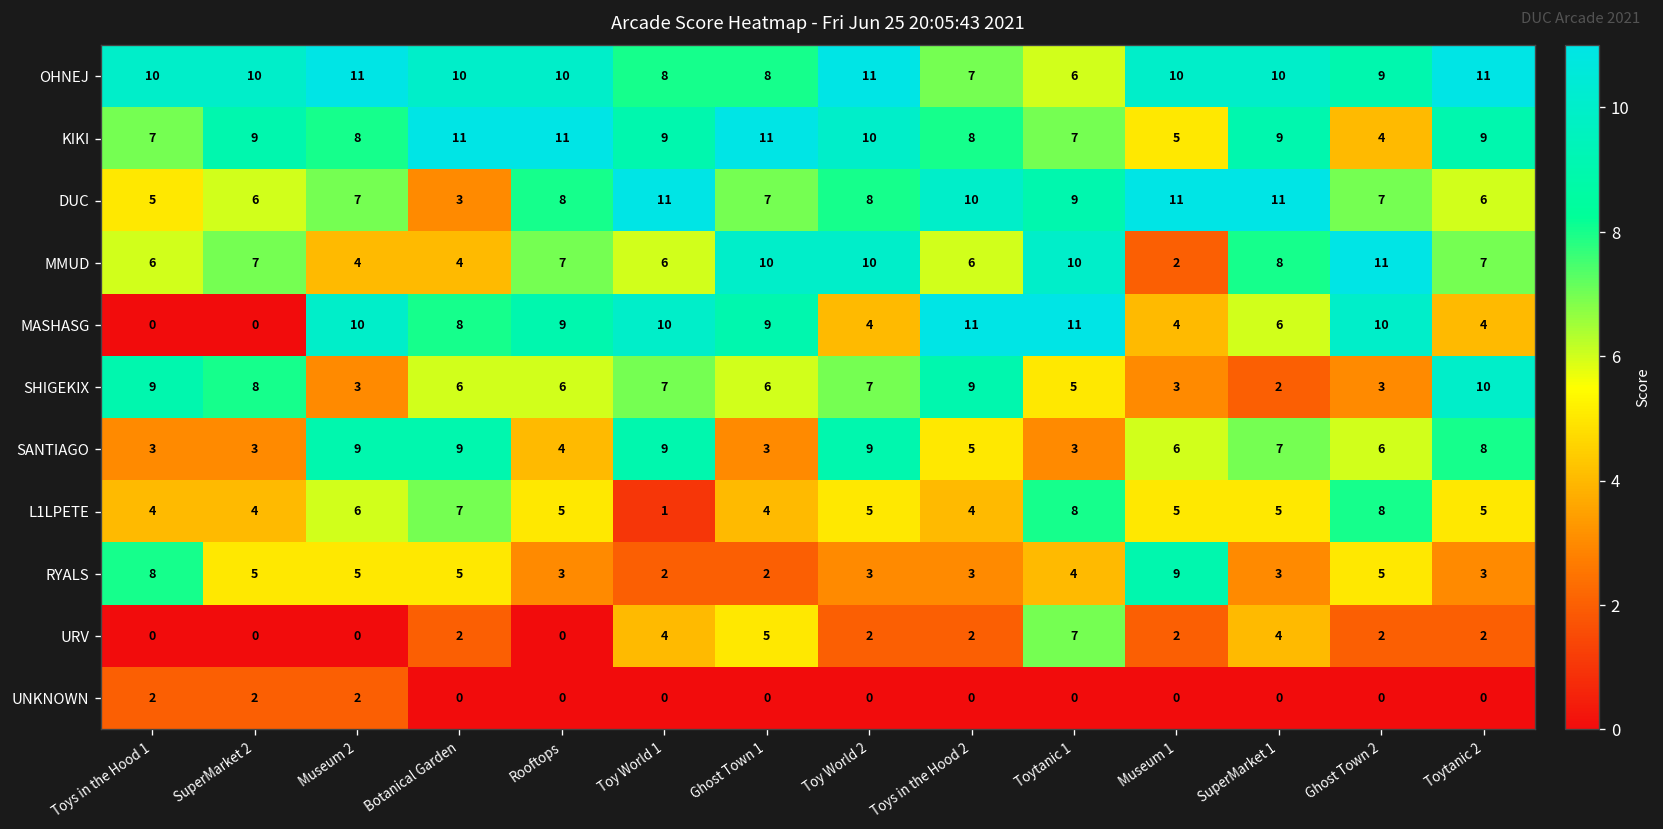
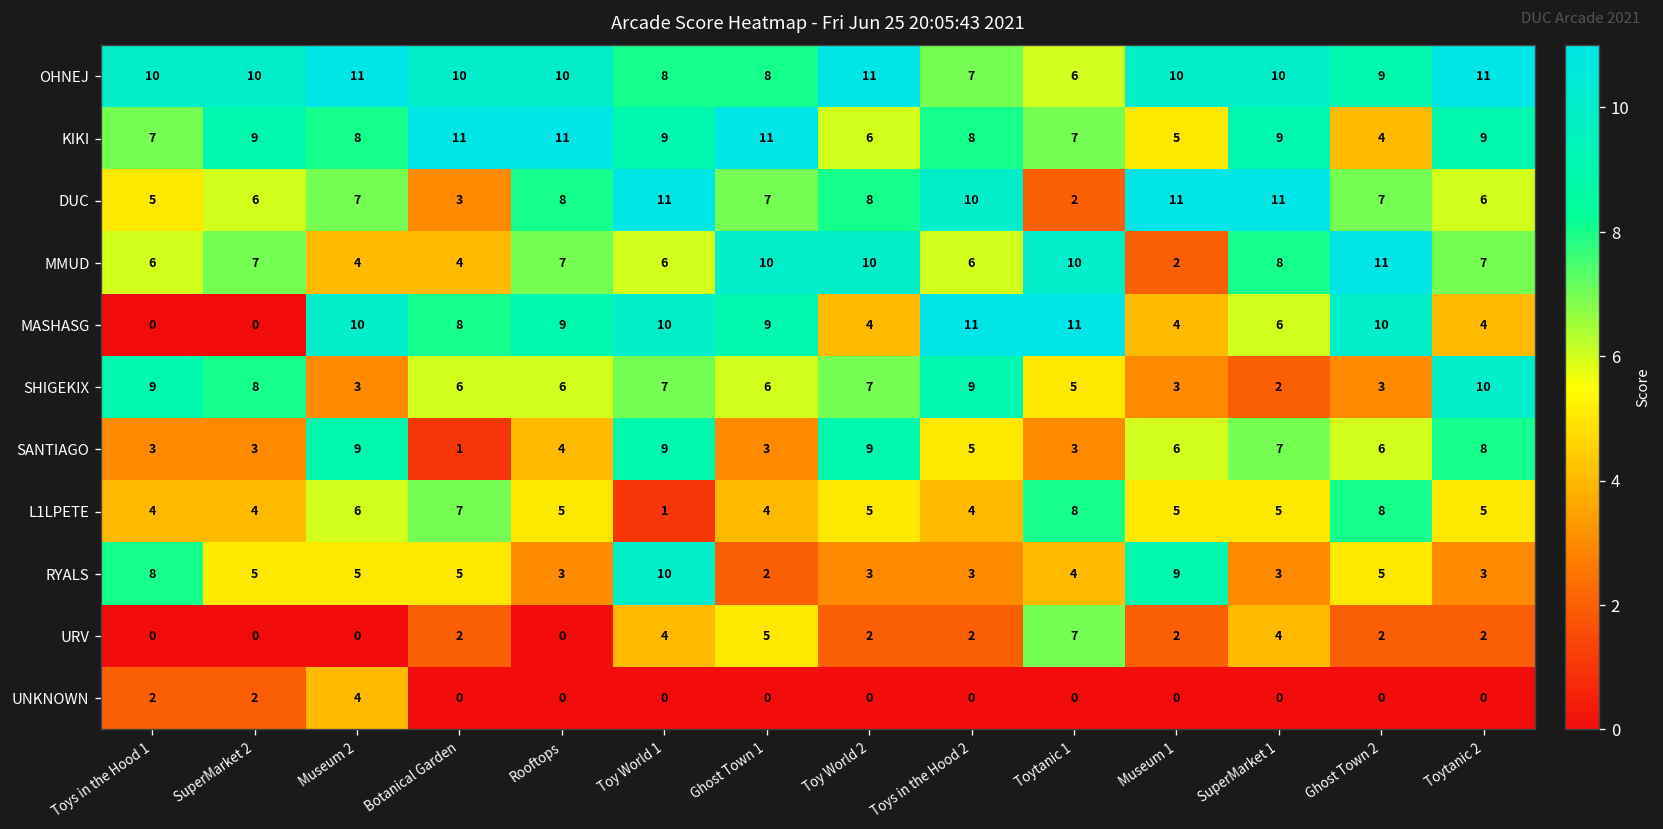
  {
    "OHNEJ": {
      "Toys in the Hood 1": 10,
      "SuperMarket 2": 10,
      "Museum 2": 11,
      "Botanical Garden": 10,
      "Rooftops": 10,
      "Toy World 1": 8,
      "Ghost Town 1": 8,
      "Toy World 2": 11,
      "Toys in the Hood 2": 7,
      "Toytanic 1": 6,
      "Museum 1": 10,
      "SuperMarket 1": 10,
      "Ghost Town 2": 9,
      "Toytanic 2": 11
    },
    "KIKI": {
      "Toys in the Hood 1": 7,
      "SuperMarket 2": 9,
      "Museum 2": 8,
      "Botanical Garden": 11,
      "Rooftops": 11,
      "Toy World 1": 9,
      "Ghost Town 1": 11,
-     "Toy World 2": 10,
+     "Toy World 2": 6,
      "Toys in the Hood 2": 8,
      "Toytanic 1": 7,
      "Museum 1": 5,
      "SuperMarket 1": 9,
      "Ghost Town 2": 4,
      "Toytanic 2": 9
    },
    "DUC": {
      "Toys in the Hood 1": 5,
      "SuperMarket 2": 6,
      "Museum 2": 7,
      "Botanical Garden": 3,
      "Rooftops": 8,
      "Toy World 1": 11,
      "Ghost Town 1": 7,
      "Toy World 2": 8,
      "Toys in the Hood 2": 10,
-     "Toytanic 1": 9,
+     "Toytanic 1": 2,
      "Museum 1": 11,
      "SuperMarket 1": 11,
      "Ghost Town 2": 7,
      "Toytanic 2": 6
    },
    "MMUD": {
      "Toys in the Hood 1": 6,
      "SuperMarket 2": 7,
      "Museum 2": 4,
      "Botanical Garden": 4,
      "Rooftops": 7,
      "Toy World 1": 6,
      "Ghost Town 1": 10,
      "Toy World 2": 10,
      "Toys in the Hood 2": 6,
      "Toytanic 1": 10,
      "Museum 1": 2,
      "SuperMarket 1": 8,
      "Ghost Town 2": 11,
      "Toytanic 2": 7
    },
    "MASHASG": {
      "Toys in the Hood 1": 0,
      "SuperMarket 2": 0,
      "Museum 2": 10,
      "Botanical Garden": 8,
      "Rooftops": 9,
      "Toy World 1": 10,
      "Ghost Town 1": 9,
      "Toy World 2": 4,
      "Toys in the Hood 2": 11,
      "Toytanic 1": 11,
      "Museum 1": 4,
      "SuperMarket 1": 6,
      "Ghost Town 2": 10,
      "Toytanic 2": 4
    },
    "SHIGEKIX": {
      "Toys in the Hood 1": 9,
      "SuperMarket 2": 8,
      "Museum 2": 3,
      "Botanical Garden": 6,
      "Rooftops": 6,
      "Toy World 1": 7,
      "Ghost Town 1": 6,
      "Toy World 2": 7,
      "Toys in the Hood 2": 9,
      "Toytanic 1": 5,
      "Museum 1": 3,
      "SuperMarket 1": 2,
      "Ghost Town 2": 3,
      "Toytanic 2": 10
    },
    "SANTIAGO": {
      "Toys in the Hood 1": 3,
      "SuperMarket 2": 3,
      "Museum 2": 9,
-     "Botanical Garden": 9,
+     "Botanical Garden": 1,
      "Rooftops": 4,
      "Toy World 1": 9,
      "Ghost Town 1": 3,
      "Toy World 2": 9,
      "Toys in the Hood 2": 5,
      "Toytanic 1": 3,
      "Museum 1": 6,
      "SuperMarket 1": 7,
      "Ghost Town 2": 6,
      "Toytanic 2": 8
    },
    "L1LPETE": {
      "Toys in the Hood 1": 4,
      "SuperMarket 2": 4,
      "Museum 2": 6,
      "Botanical Garden": 7,
      "Rooftops": 5,
      "Toy World 1": 1,
      "Ghost Town 1": 4,
      "Toy World 2": 5,
      "Toys in the Hood 2": 4,
      "Toytanic 1": 8,
      "Museum 1": 5,
      "SuperMarket 1": 5,
      "Ghost Town 2": 8,
      "Toytanic 2": 5
    },
    "RYALS": {
      "Toys in the Hood 1": 8,
      "SuperMarket 2": 5,
      "Museum 2": 5,
      "Botanical Garden": 5,
      "Rooftops": 3,
-     "Toy World 1": 2,
+     "Toy World 1": 10,
      "Ghost Town 1": 2,
      "Toy World 2": 3,
      "Toys in the Hood 2": 3,
      "Toytanic 1": 4,
      "Museum 1": 9,
      "SuperMarket 1": 3,
      "Ghost Town 2": 5,
      "Toytanic 2": 3
    },
    "URV": {
      "Toys in the Hood 1": 0,
      "SuperMarket 2": 0,
      "Museum 2": 0,
      "Botanical Garden": 2,
      "Rooftops": 0,
      "Toy World 1": 4,
      "Ghost Town 1": 5,
      "Toy World 2": 2,
      "Toys in the Hood 2": 2,
      "Toytanic 1": 7,
      "Museum 1": 2,
      "SuperMarket 1": 4,
      "Ghost Town 2": 2,
      "Toytanic 2": 2
    },
    "UNKNOWN": {
      "Toys in the Hood 1": 2,
      "SuperMarket 2": 2,
-     "Museum 2": 2,
+     "Museum 2": 4,
      "Botanical Garden": 0,
      "Rooftops": 0,
      "Toy World 1": 0,
      "Ghost Town 1": 0,
      "Toy World 2": 0,
      "Toys in the Hood 2": 0,
      "Toytanic 1": 0,
      "Museum 1": 0,
      "SuperMarket 1": 0,
      "Ghost Town 2": 0,
      "Toytanic 2": 0
    }
  }
